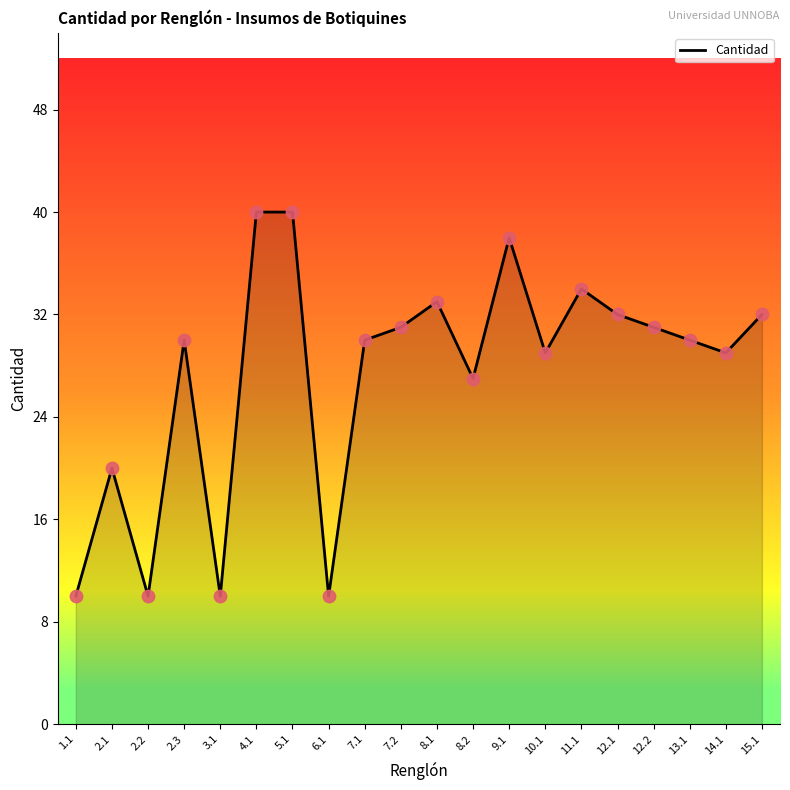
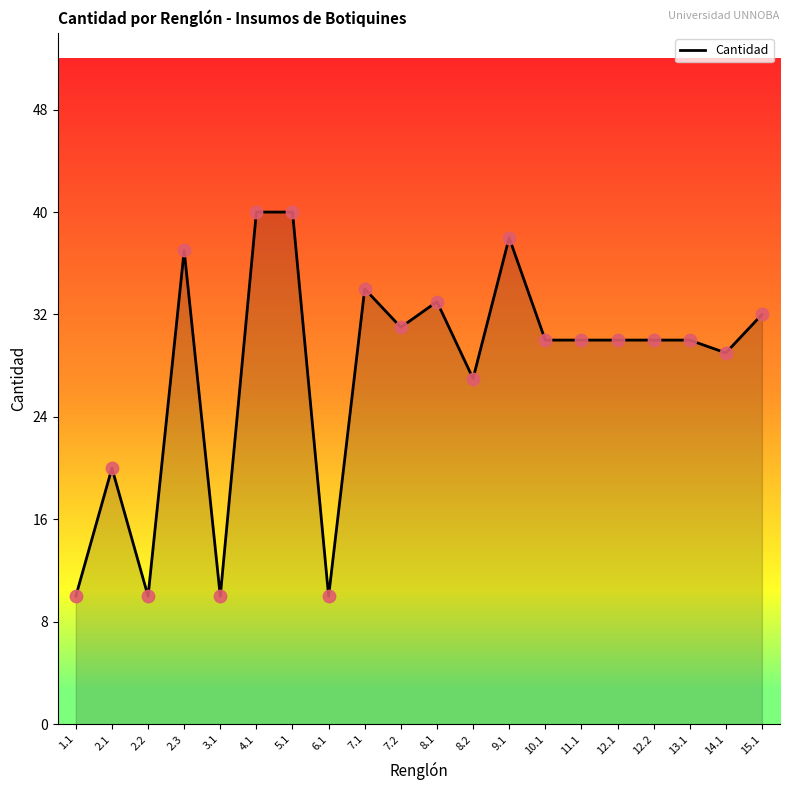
  {
    "1.1": 10,
    "2.1": 20,
    "2.2": 10,
-   "2.3": 30,
+   "2.3": 37,
    "3.1": 10,
    "4.1": 40,
    "5.1": 40,
    "6.1": 10,
-   "7.1": 30,
+   "7.1": 34,
    "7.2": 31,
    "8.1": 33,
    "8.2": 27,
    "9.1": 38,
-   "10.1": 29,
-   "11.1": 34,
-   "12.1": 32,
-   "12.2": 31,
+   "10.1": 30,
+   "11.1": 30,
+   "12.1": 30,
+   "12.2": 30,
    "13.1": 30,
    "14.1": 29,
    "15.1": 32
  }
